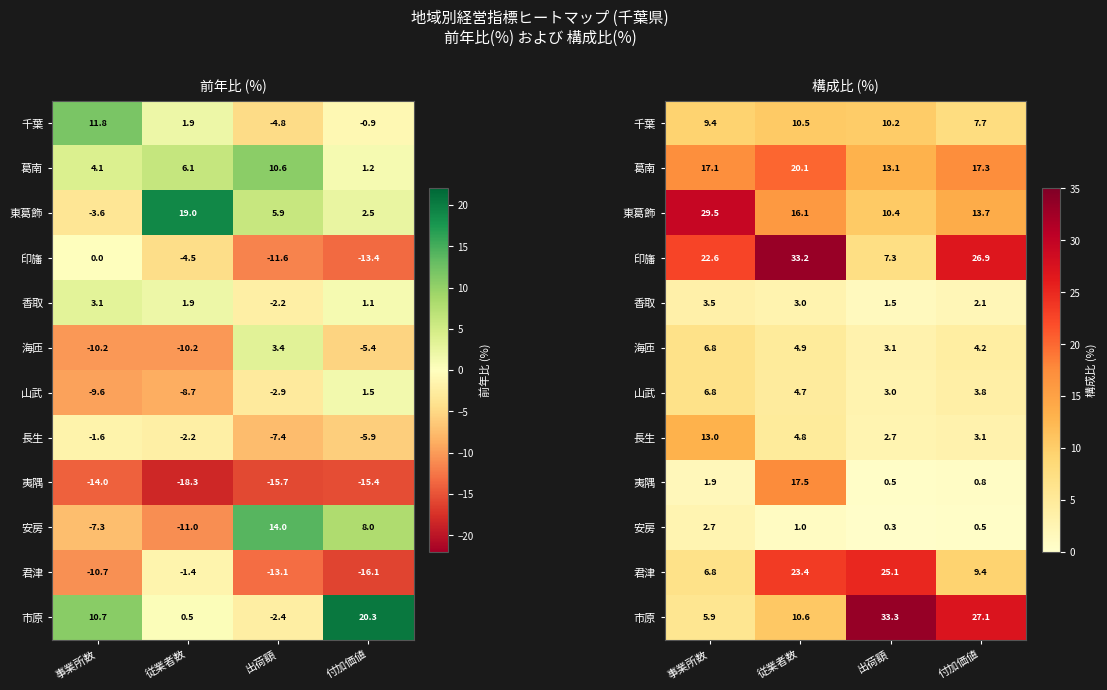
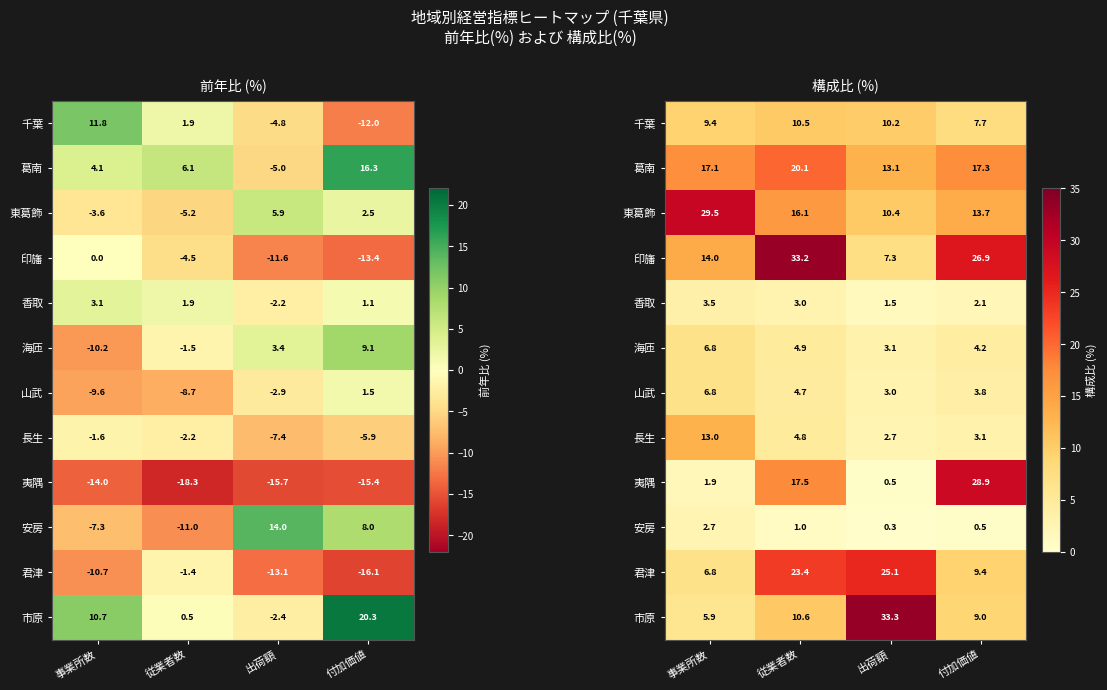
  {
    "前年比 (%)": {
      "千葉": {
        "事業所数": 11.8,
        "従業者数": 1.9,
        "出荷額": -4.8,
-       "付加価値": -0.9
+       "付加価値": -12.0
      },
      "葛南": {
        "事業所数": 4.1,
        "従業者数": 6.1,
-       "出荷額": 10.6,
-       "付加価値": 1.2
+       "出荷額": -5.0,
+       "付加価値": 16.3
      },
      "東葛飾": {
        "事業所数": -3.6,
-       "従業者数": 19.0,
+       "従業者数": -5.2,
        "出荷額": 5.9,
        "付加価値": 2.5
      },
      "印旛": {
        "事業所数": 0.0,
        "従業者数": -4.5,
        "出荷額": -11.6,
        "付加価値": -13.4
      },
      "香取": {
        "事業所数": 3.1,
        "従業者数": 1.9,
        "出荷額": -2.2,
        "付加価値": 1.1
      },
      "海匝": {
        "事業所数": -10.2,
-       "従業者数": -10.2,
+       "従業者数": -1.5,
        "出荷額": 3.4,
-       "付加価値": -5.4
+       "付加価値": 9.1
      },
      "山武": {
        "事業所数": -9.6,
        "従業者数": -8.7,
        "出荷額": -2.9,
        "付加価値": 1.5
      },
      "長生": {
        "事業所数": -1.6,
        "従業者数": -2.2,
        "出荷額": -7.4,
        "付加価値": -5.9
      },
      "夷隅": {
        "事業所数": -14.0,
        "従業者数": -18.3,
        "出荷額": -15.7,
        "付加価値": -15.4
      },
      "安房": {
        "事業所数": -7.3,
        "従業者数": -11.0,
        "出荷額": 14.0,
        "付加価値": 8.0
      },
      "君津": {
        "事業所数": -10.7,
        "従業者数": -1.4,
        "出荷額": -13.1,
        "付加価値": -16.1
      },
      "市原": {
        "事業所数": 10.7,
        "従業者数": 0.5,
        "出荷額": -2.4,
        "付加価値": 20.3
      }
    },
    "構成比 (%)": {
      "千葉": {
        "事業所数": 9.4,
        "従業者数": 10.5,
        "出荷額": 10.2,
        "付加価値": 7.7
      },
      "葛南": {
        "事業所数": 17.1,
        "従業者数": 20.1,
        "出荷額": 13.1,
        "付加価値": 17.3
      },
      "東葛飾": {
        "事業所数": 29.5,
        "従業者数": 16.1,
        "出荷額": 10.4,
        "付加価値": 13.7
      },
      "印旛": {
-       "事業所数": 22.6,
+       "事業所数": 14.0,
        "従業者数": 33.2,
        "出荷額": 7.3,
        "付加価値": 26.9
      },
      "香取": {
        "事業所数": 3.5,
        "従業者数": 3.0,
        "出荷額": 1.5,
        "付加価値": 2.1
      },
      "海匝": {
        "事業所数": 6.8,
        "従業者数": 4.9,
        "出荷額": 3.1,
        "付加価値": 4.2
      },
      "山武": {
        "事業所数": 6.8,
        "従業者数": 4.7,
        "出荷額": 3.0,
        "付加価値": 3.8
      },
      "長生": {
        "事業所数": 13.0,
        "従業者数": 4.8,
        "出荷額": 2.7,
        "付加価値": 3.1
      },
      "夷隅": {
        "事業所数": 1.9,
        "従業者数": 17.5,
        "出荷額": 0.5,
-       "付加価値": 0.8
+       "付加価値": 28.9
      },
      "安房": {
        "事業所数": 2.7,
        "従業者数": 1.0,
        "出荷額": 0.3,
        "付加価値": 0.5
      },
      "君津": {
        "事業所数": 6.8,
        "従業者数": 23.4,
        "出荷額": 25.1,
        "付加価値": 9.4
      },
      "市原": {
        "事業所数": 5.9,
        "従業者数": 10.6,
        "出荷額": 33.3,
-       "付加価値": 27.1
+       "付加価値": 9.0
      }
    }
  }
